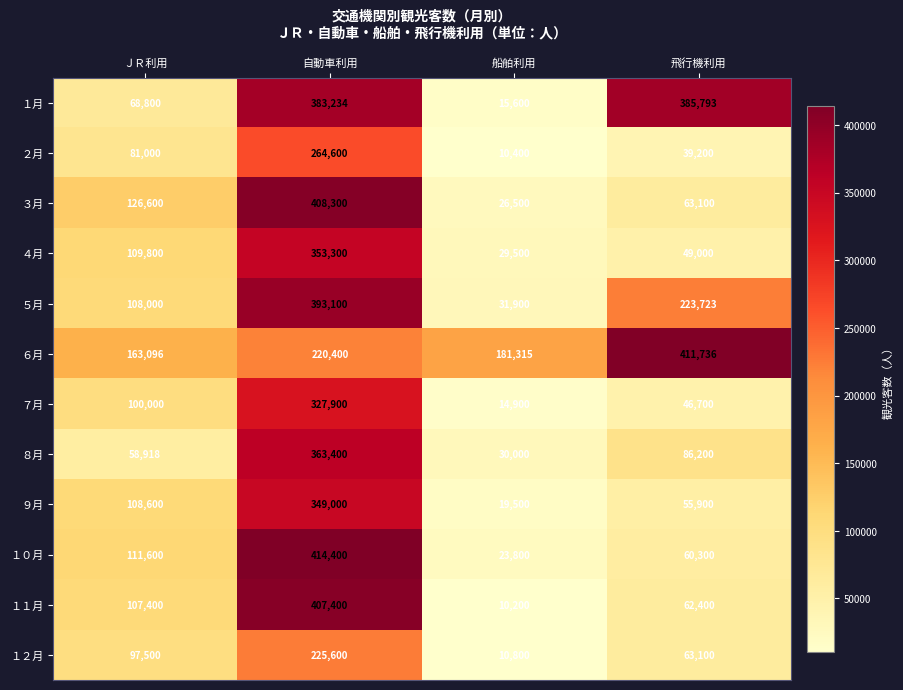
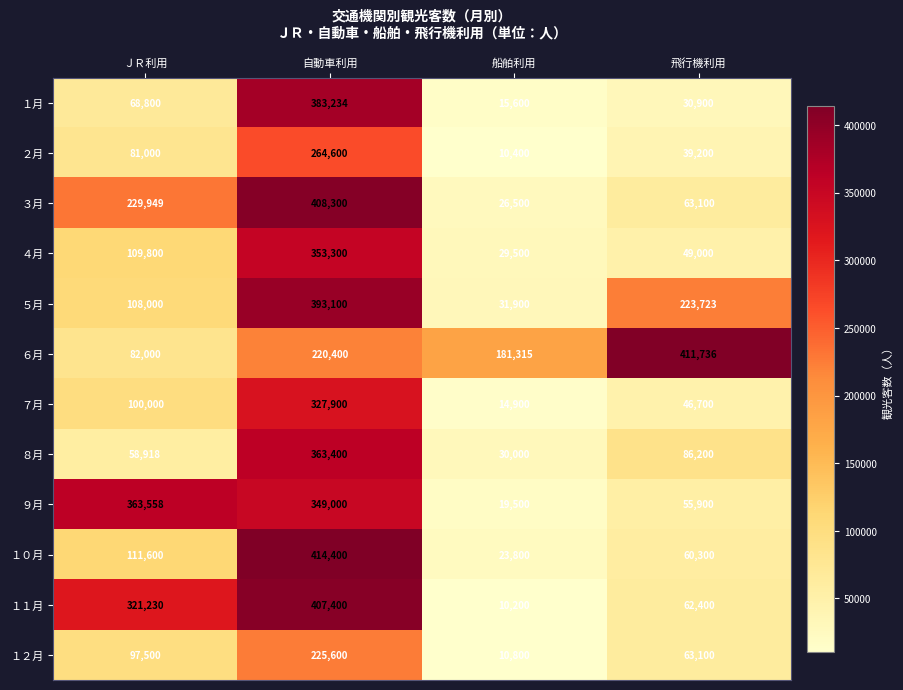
  {
    "１月": {
      "ＪＲ利用": "68,800",
      "自動車利用": "383,234",
      "船舶利用": "15,600",
-     "飛行機利用": "385,793"
+     "飛行機利用": "30,900"
    },
    "２月": {
      "ＪＲ利用": "81,000",
      "自動車利用": "264,600",
      "船舶利用": "10,400",
      "飛行機利用": "39,200"
    },
    "３月": {
-     "ＪＲ利用": "126,600",
+     "ＪＲ利用": "229,949",
      "自動車利用": "408,300",
      "船舶利用": "26,500",
      "飛行機利用": "63,100"
    },
    "４月": {
      "ＪＲ利用": "109,800",
      "自動車利用": "353,300",
      "船舶利用": "29,500",
      "飛行機利用": "49,000"
    },
    "５月": {
      "ＪＲ利用": "108,000",
      "自動車利用": "393,100",
      "船舶利用": "31,900",
      "飛行機利用": "223,723"
    },
    "６月": {
-     "ＪＲ利用": "163,096",
+     "ＪＲ利用": "82,000",
      "自動車利用": "220,400",
      "船舶利用": "181,315",
      "飛行機利用": "411,736"
    },
    "７月": {
      "ＪＲ利用": "100,000",
      "自動車利用": "327,900",
      "船舶利用": "14,900",
      "飛行機利用": "46,700"
    },
    "８月": {
      "ＪＲ利用": "58,918",
      "自動車利用": "363,400",
      "船舶利用": "30,000",
      "飛行機利用": "86,200"
    },
    "９月": {
-     "ＪＲ利用": "108,600",
+     "ＪＲ利用": "363,558",
      "自動車利用": "349,000",
      "船舶利用": "19,500",
      "飛行機利用": "55,900"
    },
    "１０月": {
      "ＪＲ利用": "111,600",
      "自動車利用": "414,400",
      "船舶利用": "23,800",
      "飛行機利用": "60,300"
    },
    "１１月": {
-     "ＪＲ利用": "107,400",
+     "ＪＲ利用": "321,230",
      "自動車利用": "407,400",
      "船舶利用": "10,200",
      "飛行機利用": "62,400"
    },
    "１２月": {
      "ＪＲ利用": "97,500",
      "自動車利用": "225,600",
      "船舶利用": "10,800",
      "飛行機利用": "63,100"
    }
  }
